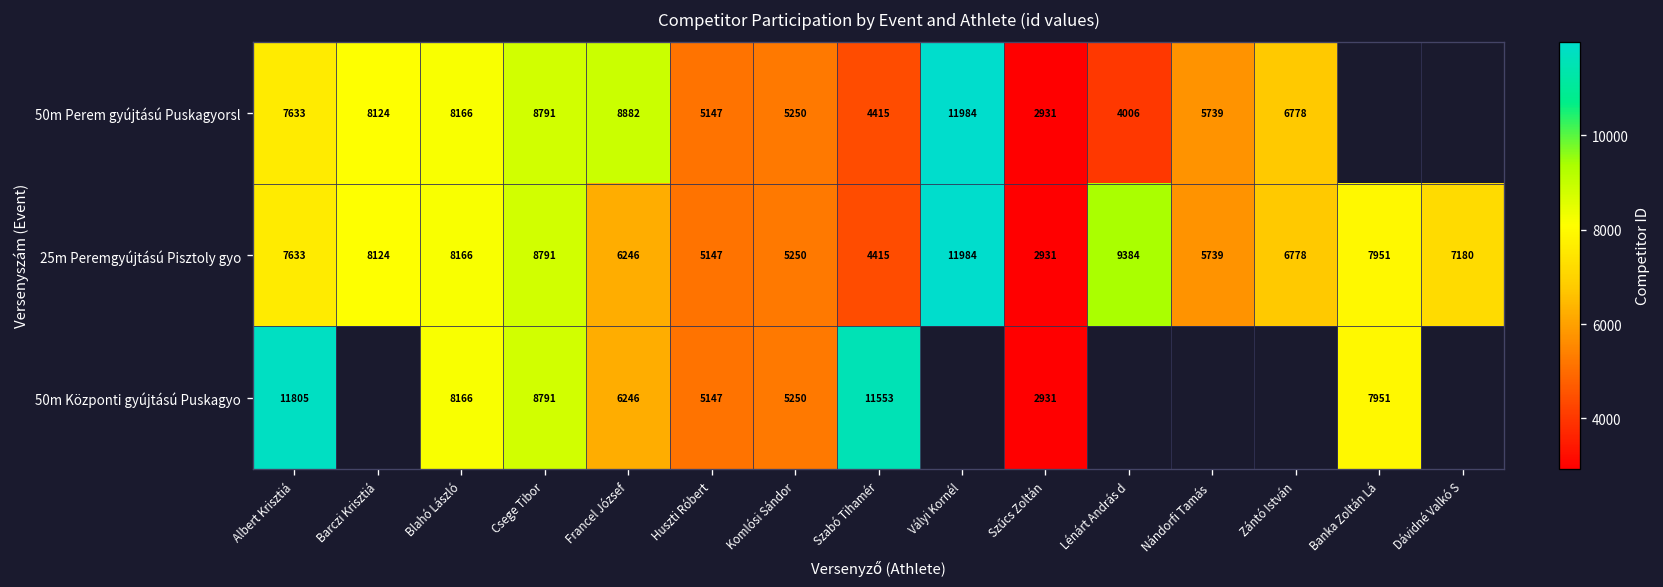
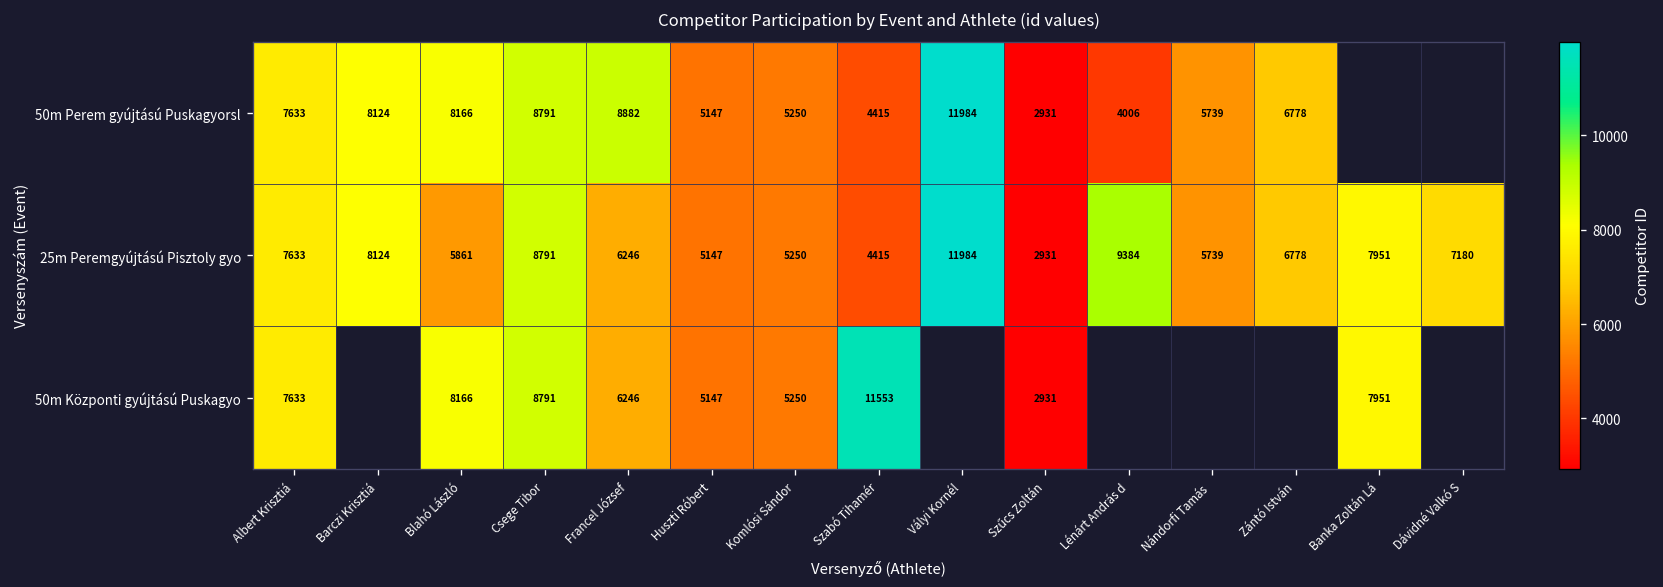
  {
    "50m Perem gyújtású Puskagyorsl": {
      "Albert Krisztiá": 7633,
      "Barczi Krisztiá": 8124,
      "Blahó László": 8166,
      "Csege Tibor": 8791,
      "Francel József": 8882,
      "Huszti Róbert": 5147,
      "Komlósi Sándor": 5250,
      "Szabó Tihamér": 4415,
      "Vályi Kornél": 11984,
      "Szűcs Zoltán": 2931,
      "Lénárt András d": 4006,
      "Nándorfi Tamás": 5739,
      "Zántó István": 6778
    },
    "25m Peremgyújtású Pisztoly gyo": {
      "Albert Krisztiá": 7633,
      "Barczi Krisztiá": 8124,
-     "Blahó László": 8166,
+     "Blahó László": 5861,
      "Csege Tibor": 8791,
      "Francel József": 6246,
      "Huszti Róbert": 5147,
      "Komlósi Sándor": 5250,
      "Szabó Tihamér": 4415,
      "Vályi Kornél": 11984,
      "Szűcs Zoltán": 2931,
      "Lénárt András d": 9384,
      "Nándorfi Tamás": 5739,
      "Zántó István": 6778,
      "Banka Zoltán Lá": 7951,
      "Dávidné Valkó S": 7180
    },
    "50m Központi gyújtású Puskagyo": {
-     "Albert Krisztiá": 11805,
+     "Albert Krisztiá": 7633,
      "Blahó László": 8166,
      "Csege Tibor": 8791,
      "Francel József": 6246,
      "Huszti Róbert": 5147,
      "Komlósi Sándor": 5250,
      "Szabó Tihamér": 11553,
      "Szűcs Zoltán": 2931,
      "Banka Zoltán Lá": 7951
    }
  }
